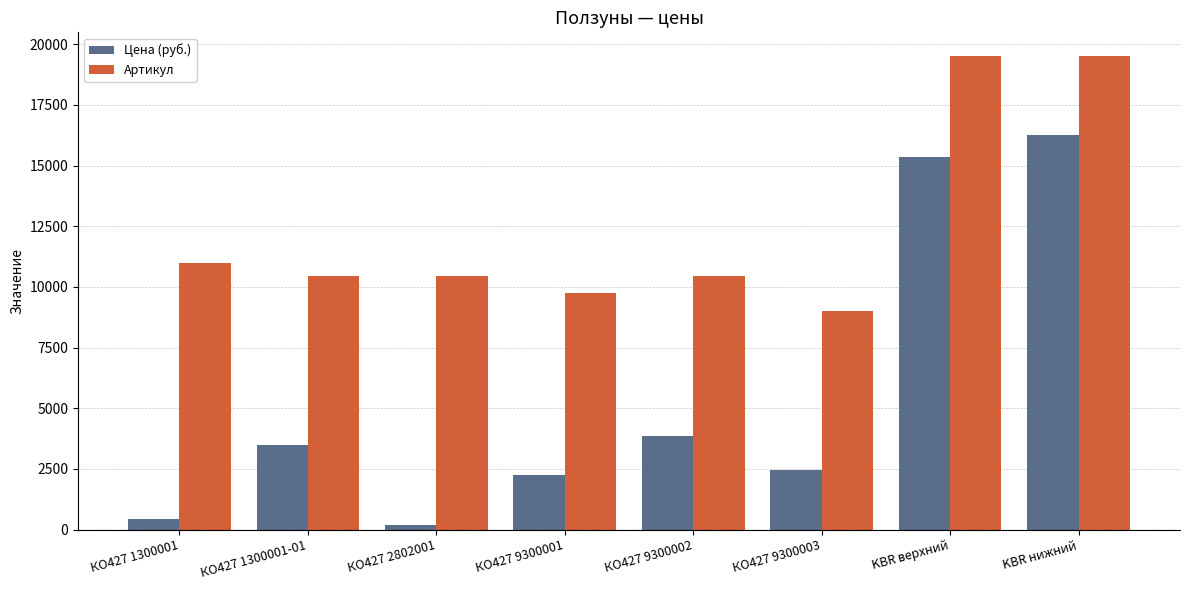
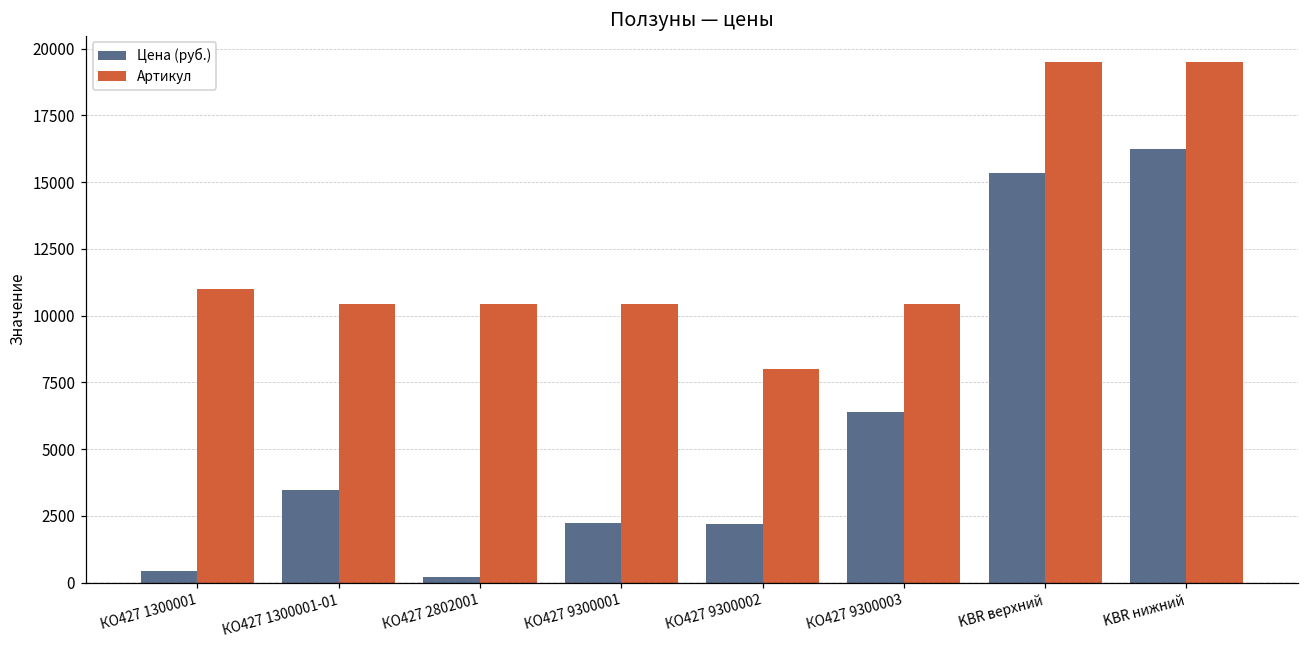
  {
    "Цена (руб.)": {
      "КО427 1300001": 400,
      "КО427 1300001-01": 3500,
      "КО427 2802001": 200,
      "КО427 9300001": 2300,
-     "КО427 9300002": 3900,
-     "КО427 9300003": 2500,
+     "КО427 9300002": 2200,
+     "КО427 9300003": 6400,
      "KBR верхний": 15400,
      "KBR нижний": 16200
    },
    "Артикул": {
      "КО427 1300001": 11000,
      "КО427 1300001-01": 10400,
      "КО427 2802001": 10400,
-     "КО427 9300001": 9700,
-     "КО427 9300002": 10400,
-     "КО427 9300003": 9000,
+     "КО427 9300001": 10400,
+     "КО427 9300002": 8000,
+     "КО427 9300003": 10400,
      "KBR верхний": 19500,
      "KBR нижний": 19500
    }
  }
